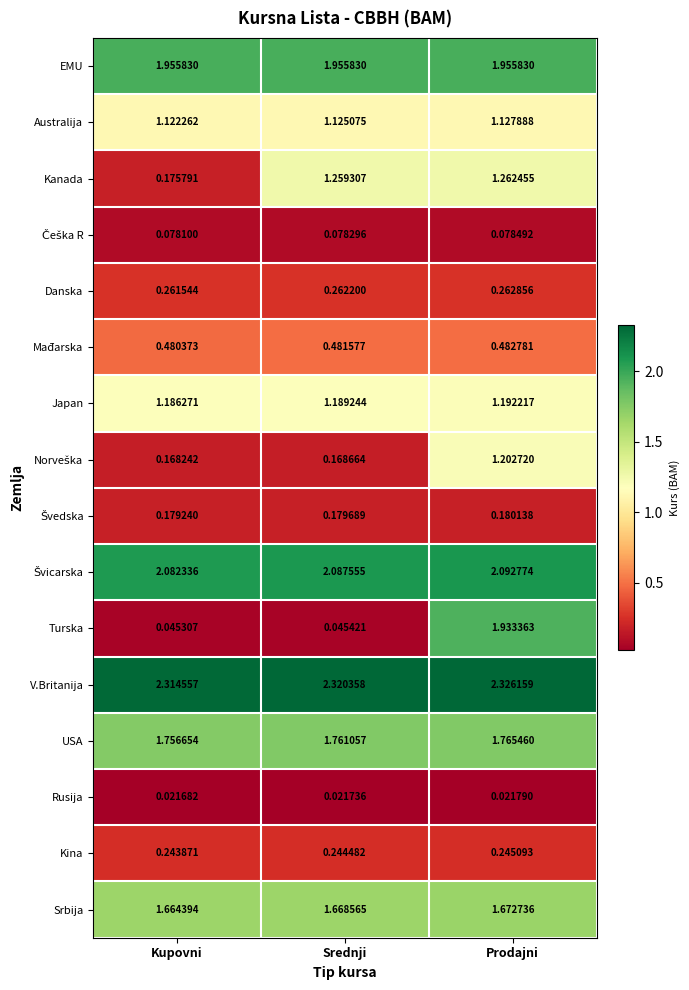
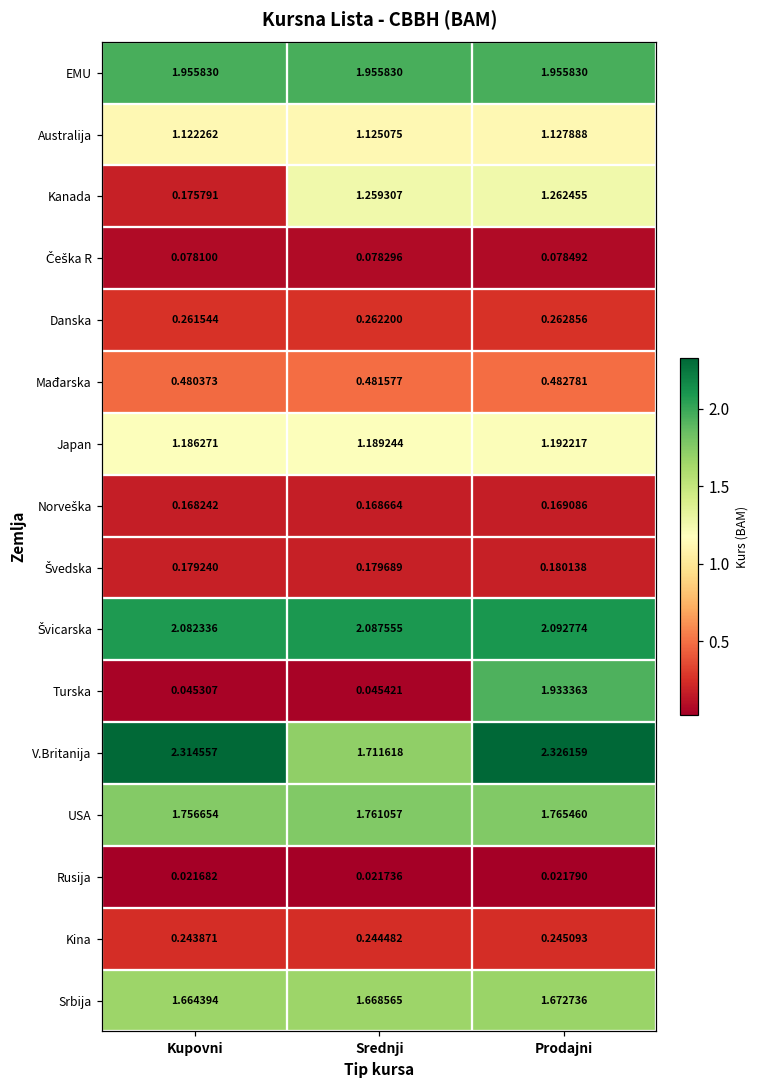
  {
    "EMU": {
      "Kupovni": 1.955830,
      "Srednji": 1.955830,
      "Prodajni": 1.955830
    },
    "Australija": {
      "Kupovni": 1.122262,
      "Srednji": 1.125075,
      "Prodajni": 1.127888
    },
    "Kanada": {
      "Kupovni": 0.175791,
      "Srednji": 1.259307,
      "Prodajni": 1.262455
    },
    "Češka R": {
      "Kupovni": 0.078100,
      "Srednji": 0.078296,
      "Prodajni": 0.078492
    },
    "Danska": {
      "Kupovni": 0.261544,
      "Srednji": 0.262200,
      "Prodajni": 0.262856
    },
    "Mađarska": {
      "Kupovni": 0.480373,
      "Srednji": 0.481577,
      "Prodajni": 0.482781
    },
    "Japan": {
      "Kupovni": 1.186271,
      "Srednji": 1.189244,
      "Prodajni": 1.192217
    },
    "Norveška": {
      "Kupovni": 0.168242,
      "Srednji": 0.168664,
-     "Prodajni": 1.202720
+     "Prodajni": 0.169086
    },
    "Švedska": {
      "Kupovni": 0.179240,
      "Srednji": 0.179689,
      "Prodajni": 0.180138
    },
    "Švicarska": {
      "Kupovni": 2.082336,
      "Srednji": 2.087555,
      "Prodajni": 2.092774
    },
    "Turska": {
      "Kupovni": 0.045307,
      "Srednji": 0.045421,
      "Prodajni": 1.933363
    },
    "V.Britanija": {
      "Kupovni": 2.314557,
-     "Srednji": 2.320358,
+     "Srednji": 1.711618,
      "Prodajni": 2.326159
    },
    "USA": {
      "Kupovni": 1.756654,
      "Srednji": 1.761057,
      "Prodajni": 1.765460
    },
    "Rusija": {
      "Kupovni": 0.021682,
      "Srednji": 0.021736,
      "Prodajni": 0.021790
    },
    "Kina": {
      "Kupovni": 0.243871,
      "Srednji": 0.244482,
      "Prodajni": 0.245093
    },
    "Srbija": {
      "Kupovni": 1.664394,
      "Srednji": 1.668565,
      "Prodajni": 1.672736
    }
  }
